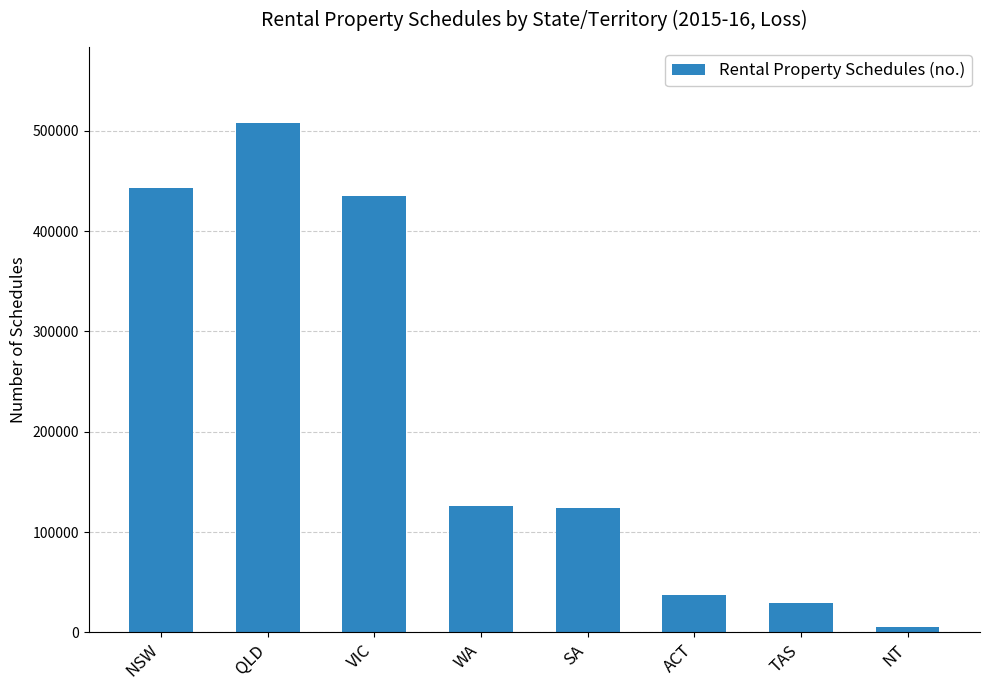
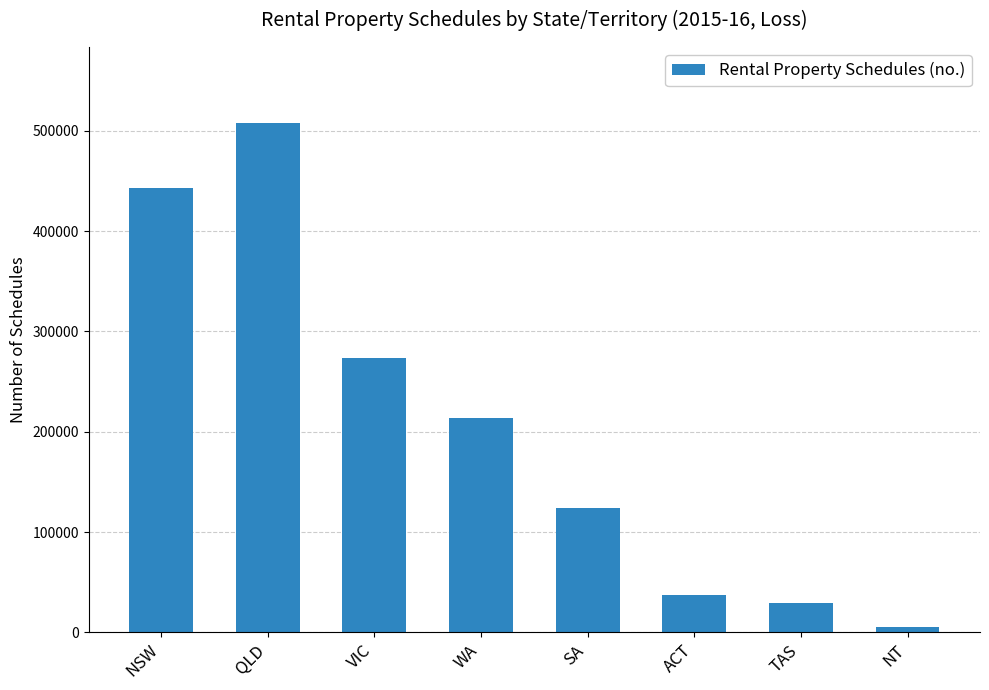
  {
    "NSW": 443000,
    "QLD": 507000,
-   "VIC": 435000,
-   "WA": 126000,
+   "VIC": 274000,
+   "WA": 214000,
    "SA": 124000,
    "ACT": 37000,
    "TAS": 30000,
    "NT": 5000
  }
